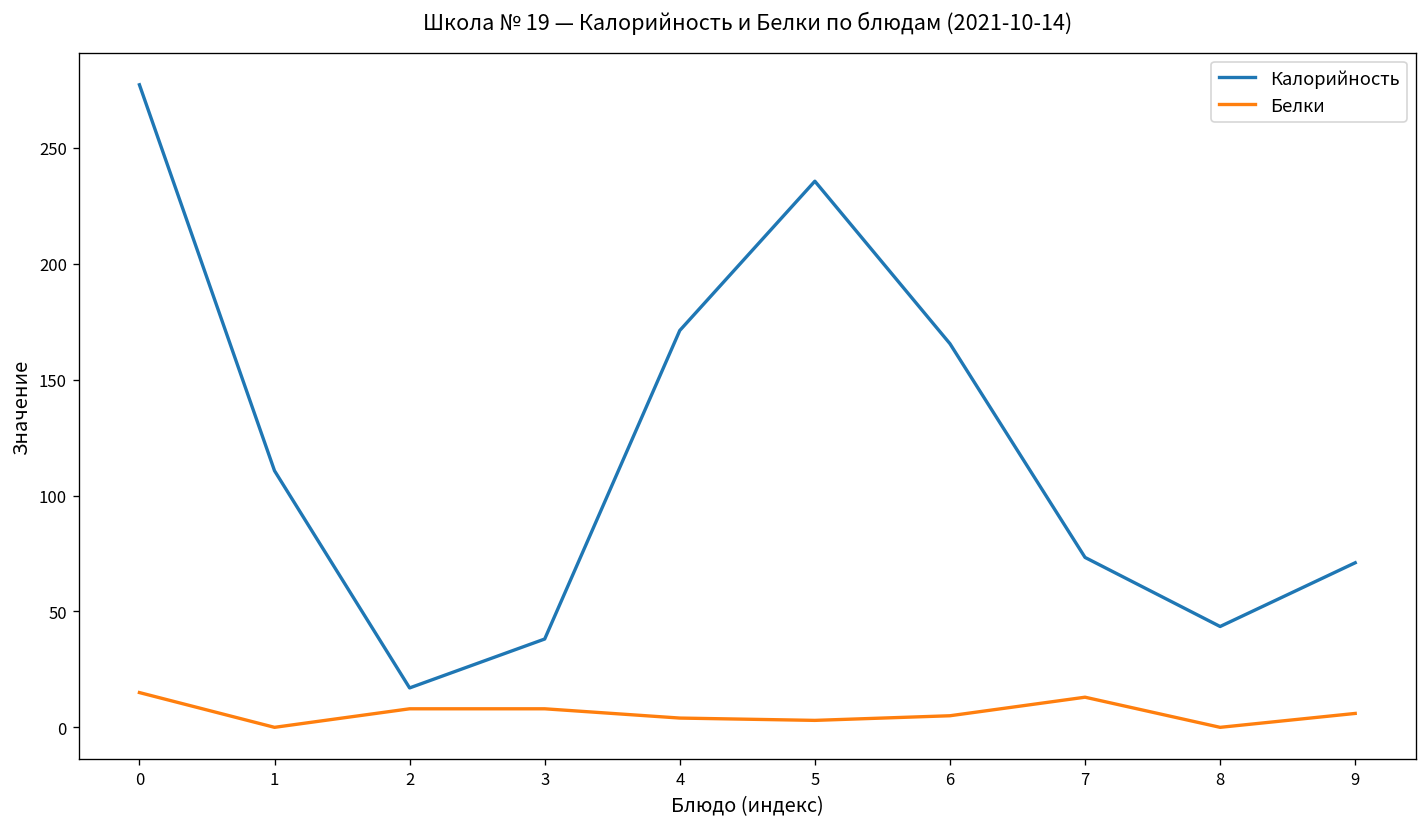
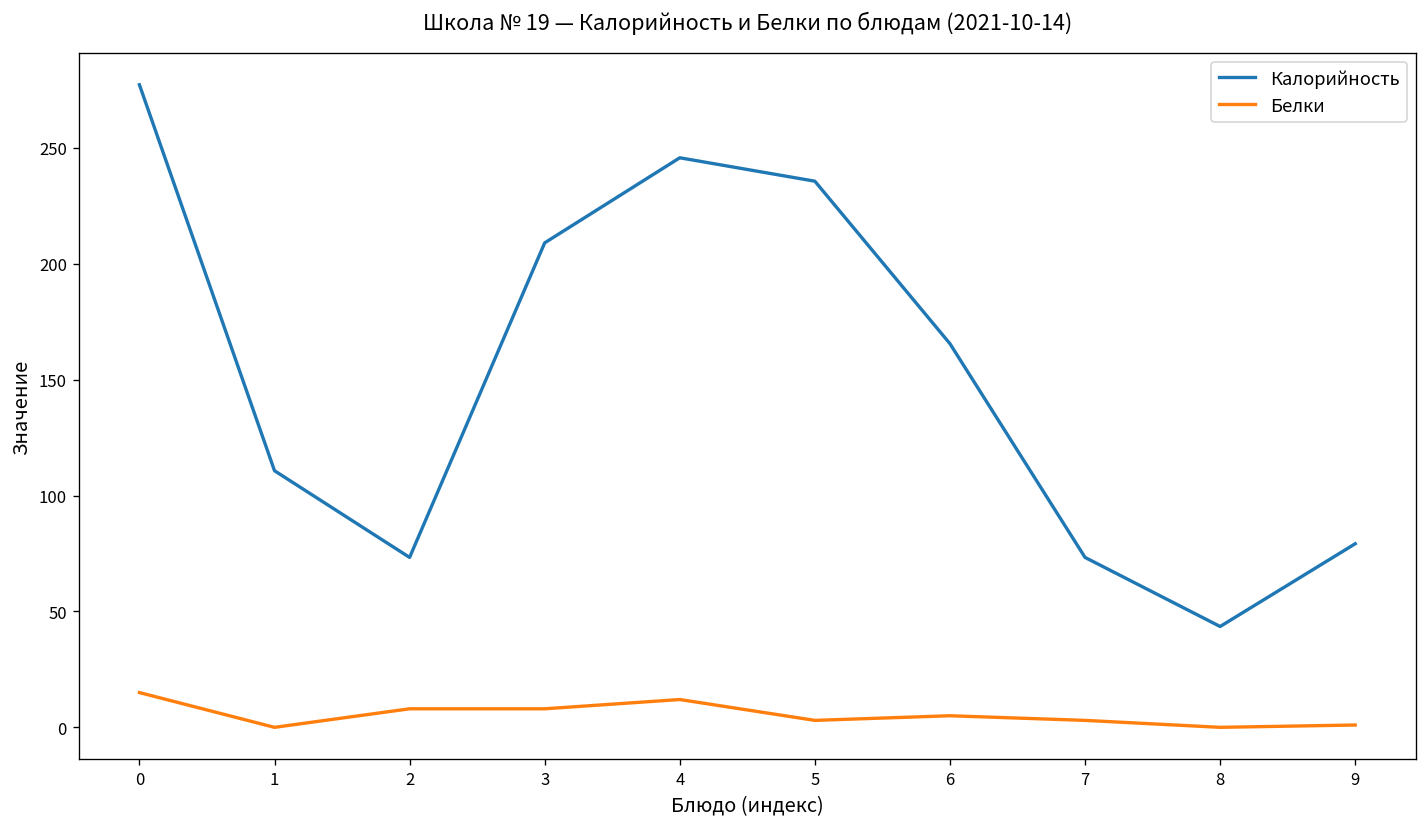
  {
    "Калорийность": {
      "0": 277,
      "1": 111,
-     "2": 17,
-     "3": 38,
-     "4": 171,
+     "2": 73,
+     "3": 209,
+     "4": 246,
      "5": 236,
      "6": 166,
      "7": 73,
      "8": 44,
-     "9": 71
+     "9": 79
    },
    "Белки": {
      "0": 15,
      "1": 0,
      "2": 8,
      "3": 8,
-     "4": 4,
+     "4": 12,
      "5": 3,
      "6": 5,
-     "7": 13,
+     "7": 3,
      "8": 0,
-     "9": 6
+     "9": 1
    }
  }
